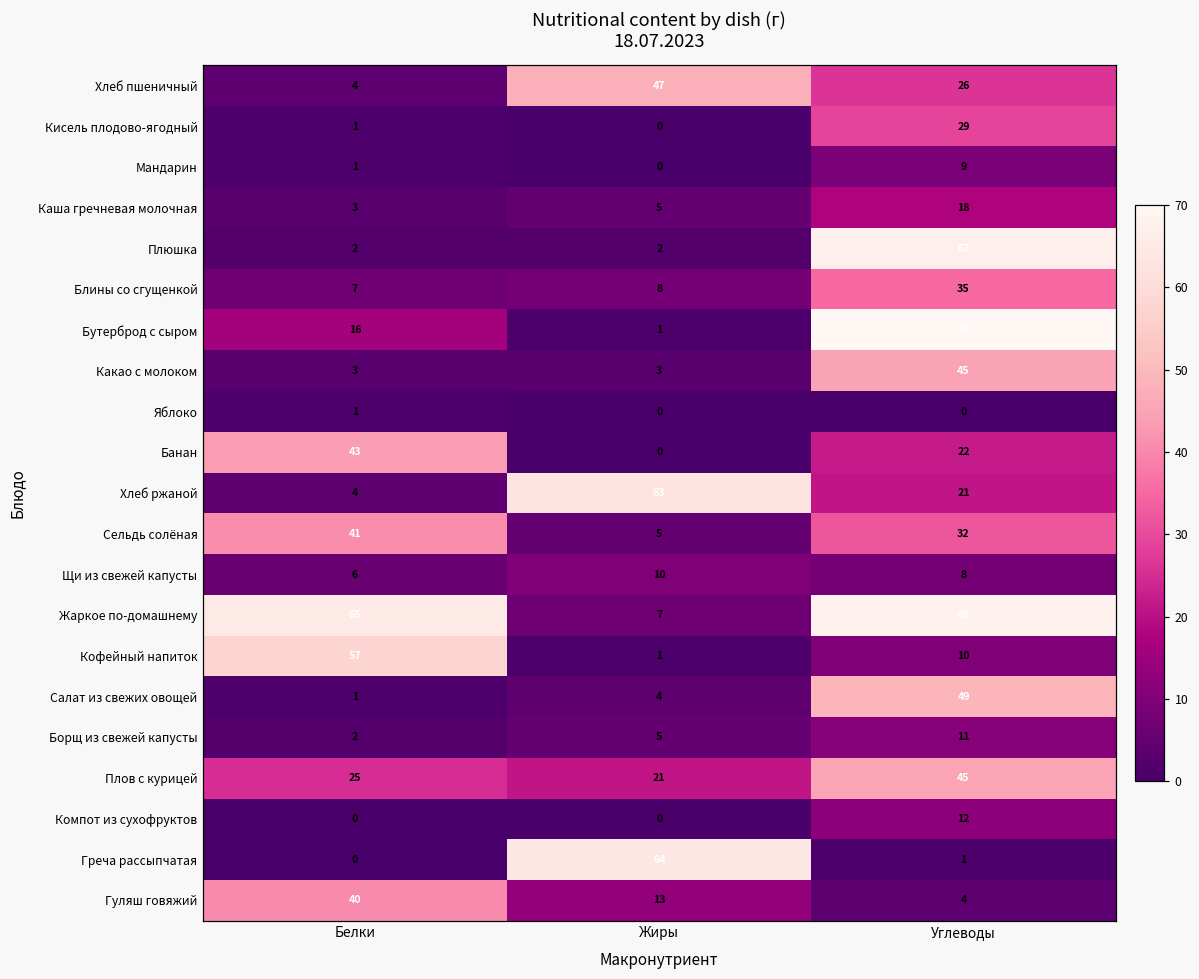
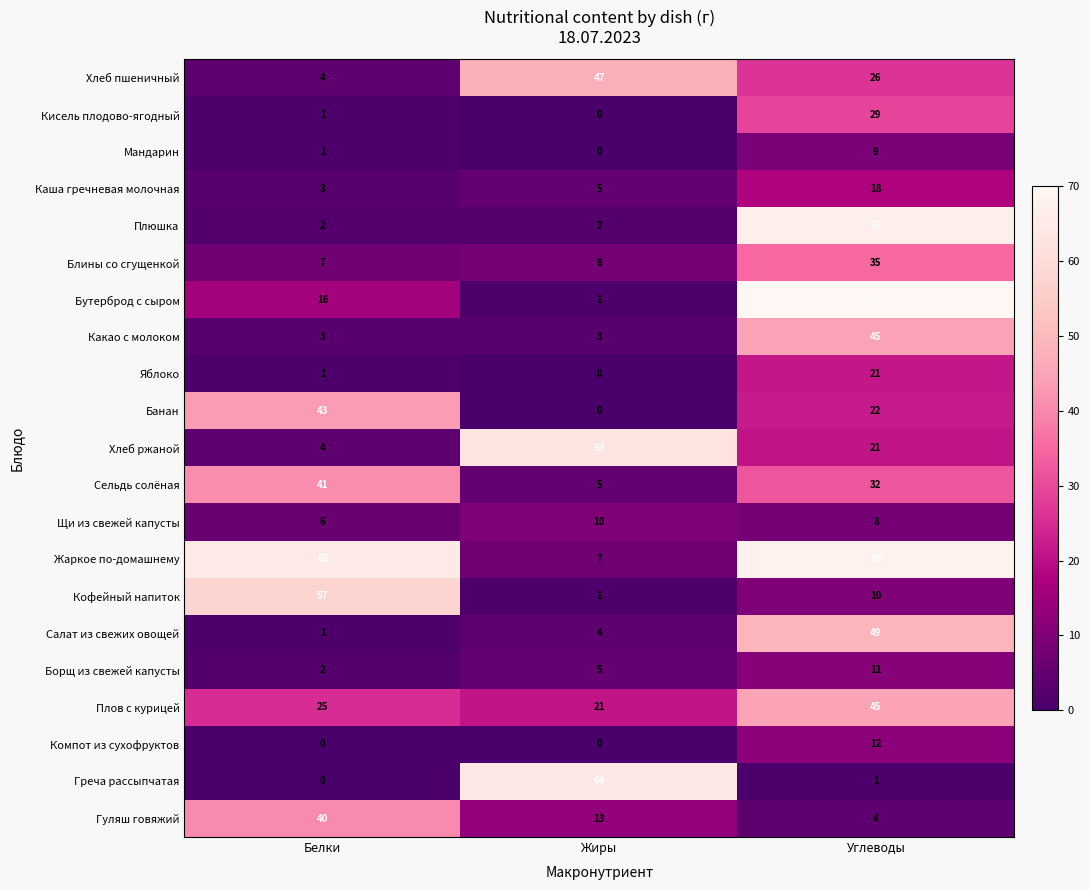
  {
    "Хлеб пшеничный": {
      "Белки": 4,
      "Жиры": 47,
      "Углеводы": 26
    },
    "Кисель плодово-ягодный": {
      "Белки": 1,
      "Жиры": 0,
      "Углеводы": 29
    },
    "Мандарин": {
      "Белки": 1,
      "Жиры": 0,
      "Углеводы": 9
    },
    "Каша гречневая молочная": {
      "Белки": 3,
      "Жиры": 5,
      "Углеводы": 18
    },
    "Плюшка": {
      "Белки": 2,
      "Жиры": 2
    },
    "Блины со сгущенкой": {
      "Белки": 7,
      "Жиры": 8,
      "Углеводы": 35
    },
    "Бутерброд с сыром": {
      "Белки": 16,
      "Жиры": 1
    },
    "Какао с молоком": {
      "Белки": 3,
      "Жиры": 3,
      "Углеводы": 45
    },
    "Яблоко": {
      "Белки": 1,
      "Жиры": 0,
-     "Углеводы": 0
+     "Углеводы": 21
    },
    "Банан": {
      "Белки": 43,
      "Жиры": 0,
      "Углеводы": 22
    },
    "Хлеб ржаной": {
      "Белки": 4,
      "Углеводы": 21
    },
    "Сельдь солёная": {
      "Белки": 41,
      "Жиры": 5,
      "Углеводы": 32
    },
    "Щи из свежей капусты": {
      "Белки": 6,
      "Жиры": 10,
      "Углеводы": 8
    },
    "Жаркое по-домашнему": {
      "Жиры": 7
    },
    "Кофейный напиток": {
      "Жиры": 1,
      "Углеводы": 10
    },
    "Салат из свежих овощей": {
      "Белки": 1,
      "Жиры": 4,
      "Углеводы": 49
    },
    "Борщ из свежей капусты": {
      "Белки": 2,
      "Жиры": 5,
      "Углеводы": 11
    },
    "Плов с курицей": {
      "Белки": 25,
      "Жиры": 21,
      "Углеводы": 45
    },
    "Компот из сухофруктов": {
      "Белки": 0,
      "Жиры": 0,
      "Углеводы": 12
    },
    "Греча рассыпчатая": {
      "Белки": 0,
      "Углеводы": 1
    },
    "Гуляш говяжий": {
      "Белки": 40,
      "Жиры": 13,
      "Углеводы": 4
    }
  }
